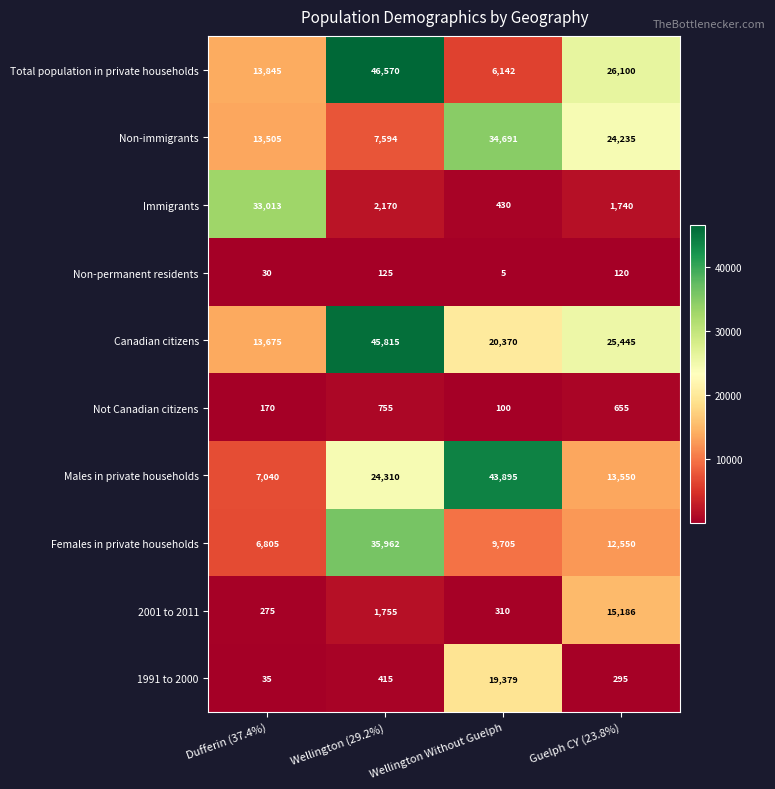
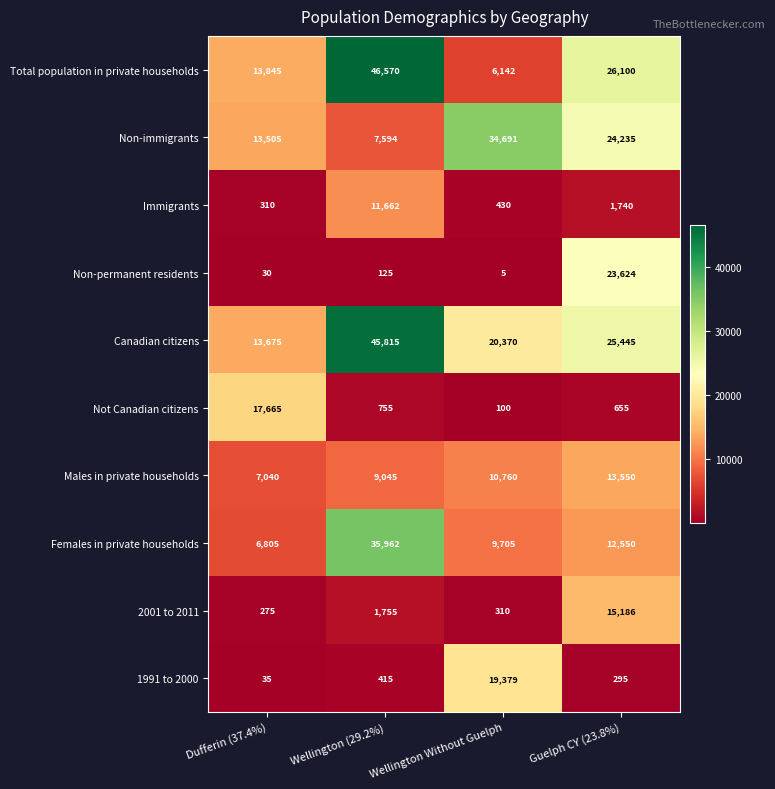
  {
    "Total population in private households": {
      "Dufferin (37.4%)": "13,845",
      "Wellington (29.2%)": "46,570",
      "Wellington Without Guelph": "6,142",
      "Guelph CY (23.8%)": "26,100"
    },
    "Non-immigrants": {
      "Dufferin (37.4%)": "13,505",
      "Wellington (29.2%)": "7,594",
      "Wellington Without Guelph": "34,691",
      "Guelph CY (23.8%)": "24,235"
    },
    "Immigrants": {
-     "Dufferin (37.4%)": "33,013",
-     "Wellington (29.2%)": "2,170",
+     "Dufferin (37.4%)": "310",
+     "Wellington (29.2%)": "11,662",
      "Wellington Without Guelph": "430",
      "Guelph CY (23.8%)": "1,740"
    },
    "Non-permanent residents": {
      "Dufferin (37.4%)": "30",
      "Wellington (29.2%)": "125",
      "Wellington Without Guelph": "5",
-     "Guelph CY (23.8%)": "120"
+     "Guelph CY (23.8%)": "23,624"
    },
    "Canadian citizens": {
      "Dufferin (37.4%)": "13,675",
      "Wellington (29.2%)": "45,815",
      "Wellington Without Guelph": "20,370",
      "Guelph CY (23.8%)": "25,445"
    },
    "Not Canadian citizens": {
-     "Dufferin (37.4%)": "170",
+     "Dufferin (37.4%)": "17,665",
      "Wellington (29.2%)": "755",
      "Wellington Without Guelph": "100",
      "Guelph CY (23.8%)": "655"
    },
    "Males in private households": {
      "Dufferin (37.4%)": "7,040",
-     "Wellington (29.2%)": "24,310",
-     "Wellington Without Guelph": "43,895",
+     "Wellington (29.2%)": "9,045",
+     "Wellington Without Guelph": "10,760",
      "Guelph CY (23.8%)": "13,550"
    },
    "Females in private households": {
      "Dufferin (37.4%)": "6,805",
      "Wellington (29.2%)": "35,962",
      "Wellington Without Guelph": "9,705",
      "Guelph CY (23.8%)": "12,550"
    },
    "2001 to 2011": {
      "Dufferin (37.4%)": "275",
      "Wellington (29.2%)": "1,755",
      "Wellington Without Guelph": "310",
      "Guelph CY (23.8%)": "15,186"
    },
    "1991 to 2000": {
      "Dufferin (37.4%)": "35",
      "Wellington (29.2%)": "415",
      "Wellington Without Guelph": "19,379",
      "Guelph CY (23.8%)": "295"
    }
  }
